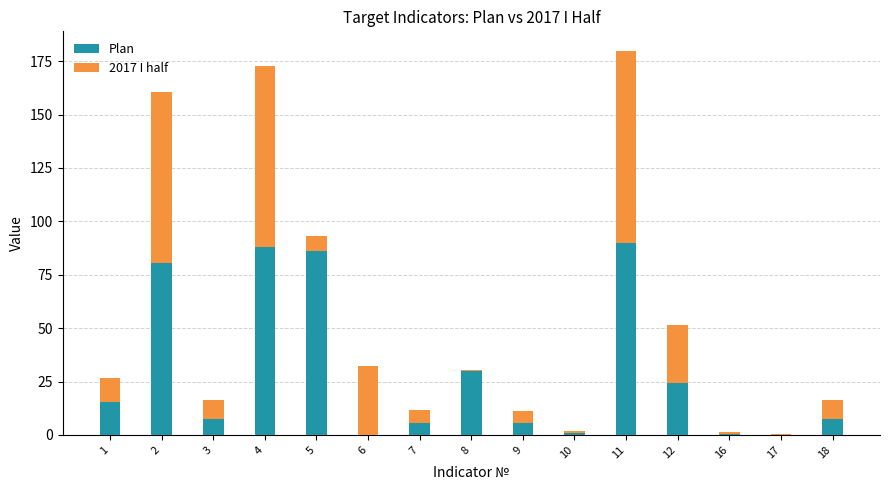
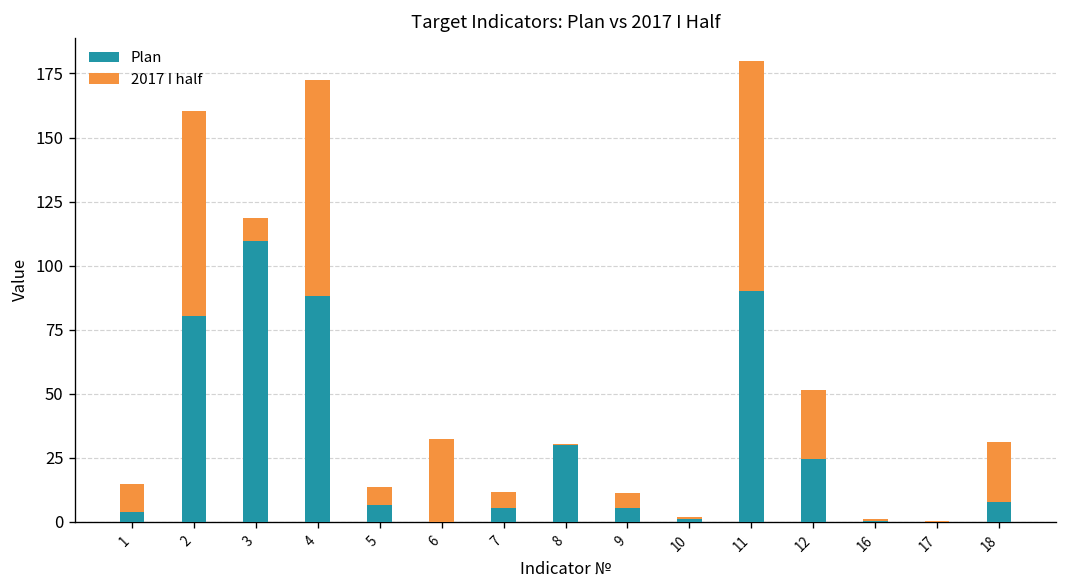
  {
    "Plan": {
-     "1": 15,
+     "1": 4,
      "2": 81,
-     "3": 8,
+     "3": 110,
      "4": 88,
-     "5": 86,
+     "5": 7,
      "7": 6,
      "8": 30,
      "9": 6,
      "11": 90,
      "12": 24,
      "18": 8
    },
    "2017 I half": {
      "1": 11,
      "2": 80,
      "3": 9,
      "4": 84,
      "5": 7,
      "6": 32,
      "7": 6,
      "9": 6,
      "11": 90,
      "12": 27,
-     "18": 9
+     "18": 24
    }
  }
